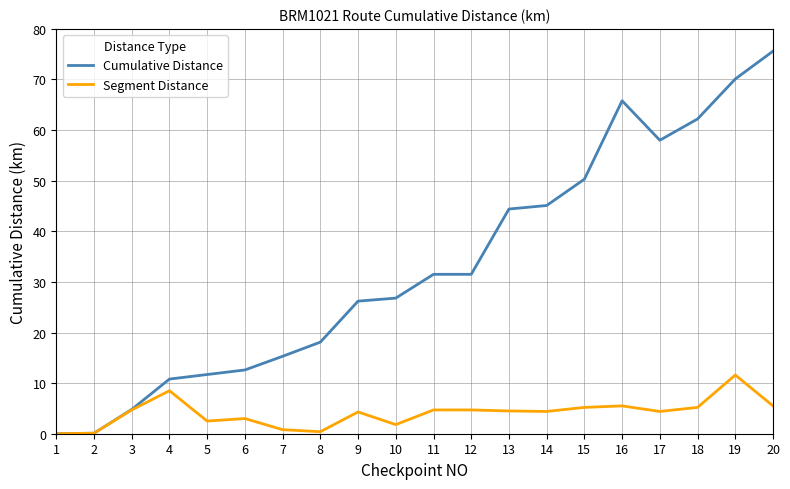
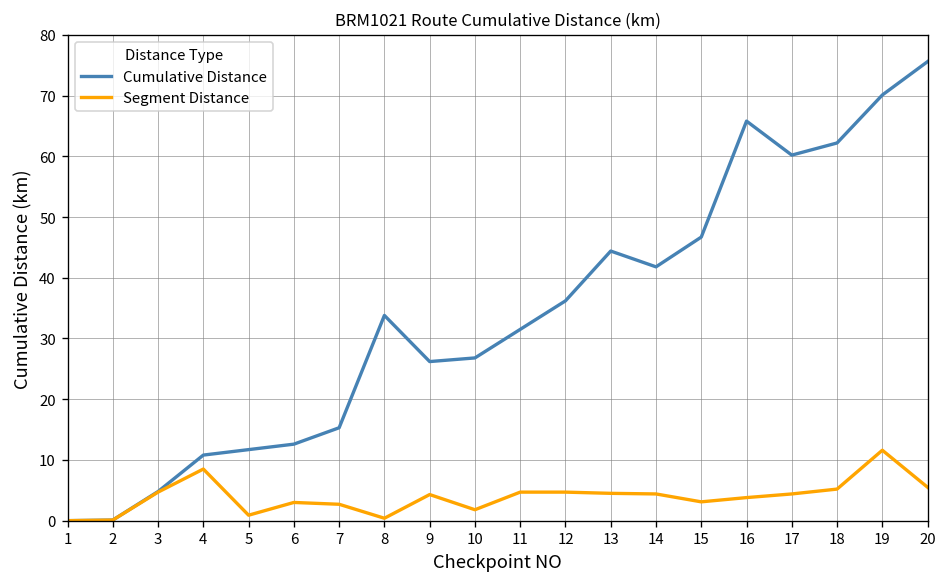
  {
    "Cumulative Distance": {
      "4": 11,
      "5": 12,
      "6": 13,
      "7": 15,
-     "8": 18,
+     "8": 34,
      "9": 26,
      "10": 27,
      "11": 32,
-     "12": 32,
+     "12": 36,
      "13": 44,
-     "14": 45,
-     "15": 50,
+     "14": 42,
+     "15": 47,
      "16": 66,
-     "17": 58,
+     "17": 60,
      "18": 62,
      "19": 70,
      "20": 76
    },
    "Segment Distance": {
      "4": 9,
-     "5": 3,
+     "5": 1,
      "6": 3,
-     "7": 1,
+     "7": 3,
      "8": 0,
      "9": 4,
      "10": 2,
      "11": 5,
      "12": 5,
      "13": 5,
      "14": 4,
-     "15": 5,
-     "16": 6,
+     "15": 3,
+     "16": 4,
      "17": 4,
      "18": 5,
      "19": 12,
      "20": 6
    }
  }
